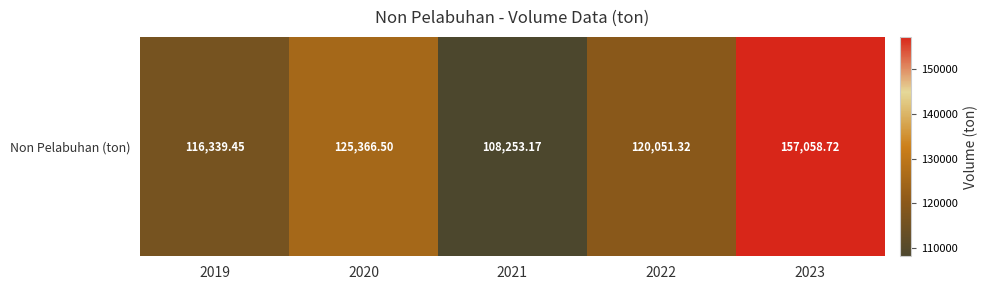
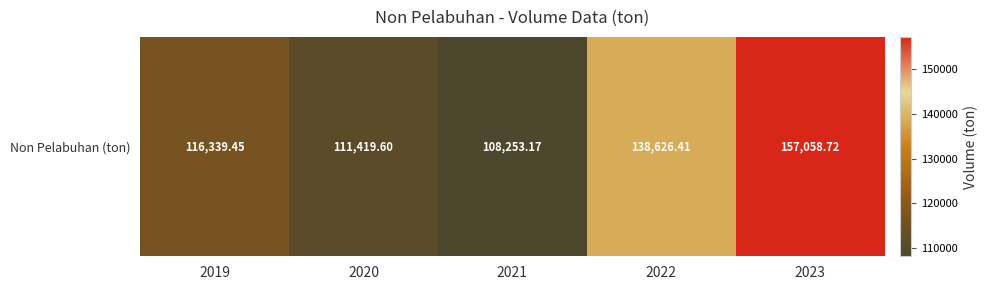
  {
    "Non Pelabuhan (ton)": {
      "2019": "116,339.45",
-     "2020": "125,366.50",
+     "2020": "111,419.60",
      "2021": "108,253.17",
-     "2022": "120,051.32",
+     "2022": "138,626.41",
      "2023": "157,058.72"
    }
  }
